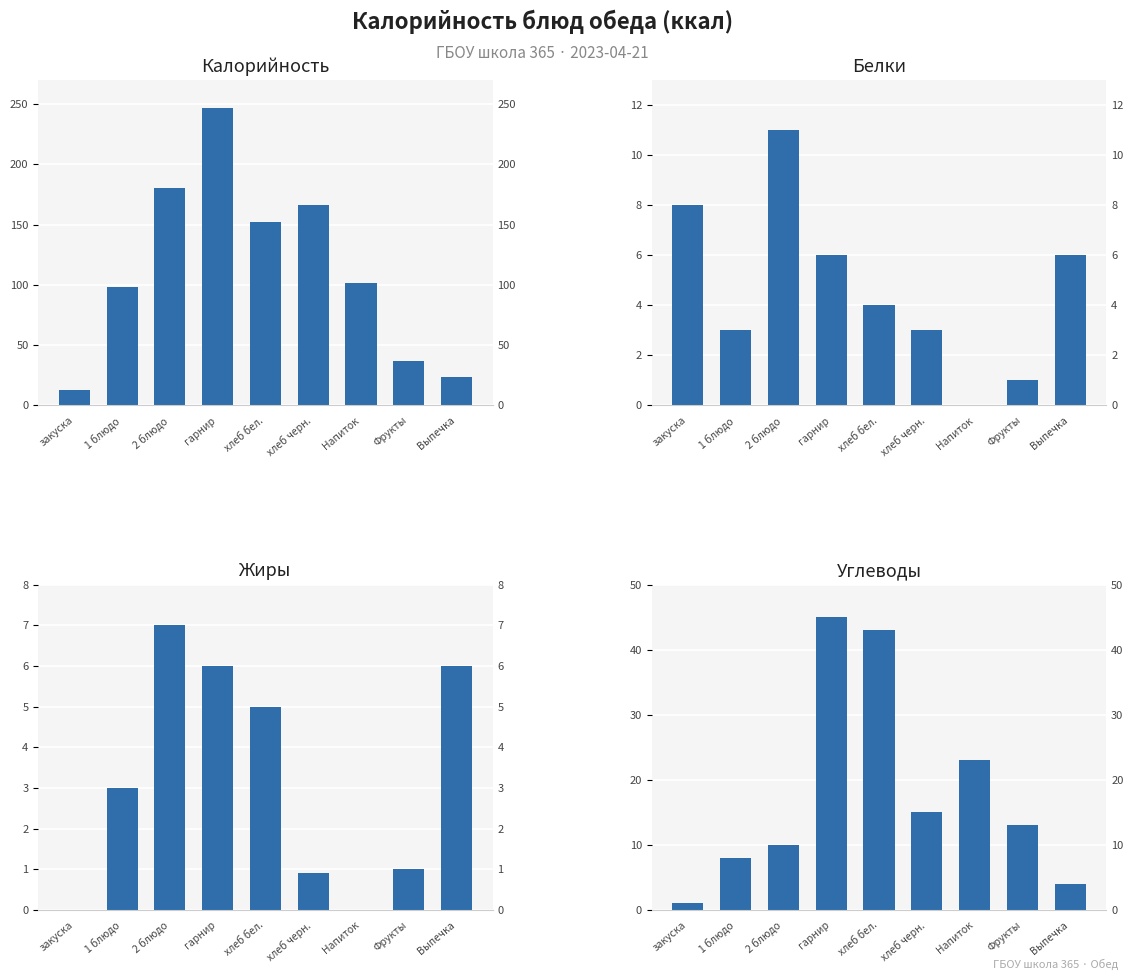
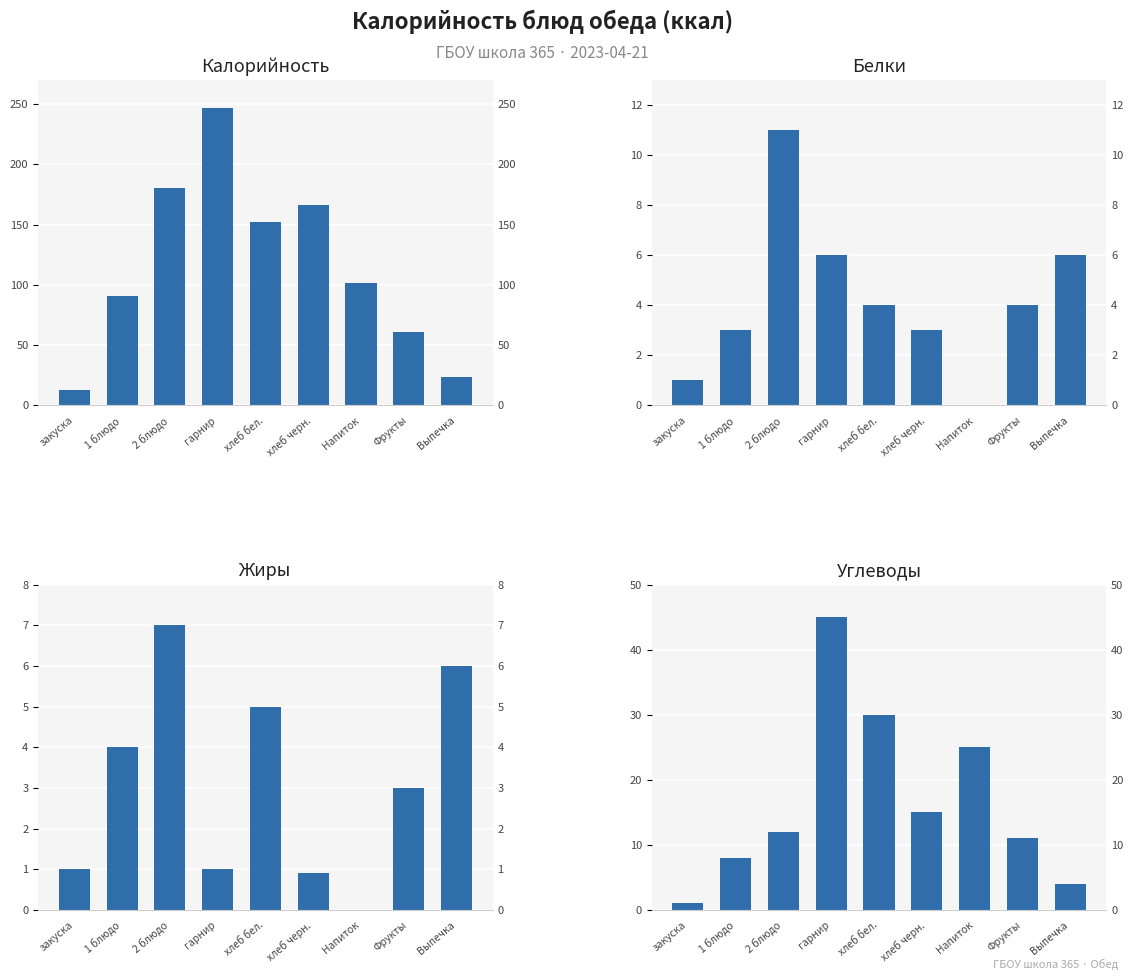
  {
    "Калорийность": {
      "закуска": 13,
-     "1 блюдо": 98,
+     "1 блюдо": 91,
      "2 блюдо": 180,
      "гарнир": 247,
      "хлеб бел.": 152,
      "хлеб черн.": 166,
      "Напиток": 102,
-     "Фрукты": 37,
+     "Фрукты": 61,
      "Выпечка": 24
    },
    "Белки": {
-     "закуска": 8,
+     "закуска": 1,
      "1 блюдо": 3,
      "2 блюдо": 11,
      "гарнир": 6,
      "хлеб бел.": 4,
      "хлеб черн.": 3,
      "Напиток": 0,
-     "Фрукты": 1,
+     "Фрукты": 4,
      "Выпечка": 6
    },
    "Жиры": {
-     "закуска": 0,
-     "1 блюдо": 3,
+     "закуска": 1,
+     "1 блюдо": 4,
      "2 блюдо": 7,
-     "гарнир": 6,
+     "гарнир": 1,
      "хлеб бел.": 5,
      "хлеб черн.": 0.9,
      "Напиток": 0,
-     "Фрукты": 1,
+     "Фрукты": 3,
      "Выпечка": 6
    },
    "Углеводы": {
      "закуска": 1,
      "1 блюдо": 8,
-     "2 блюдо": 10,
+     "2 блюдо": 12,
      "гарнир": 45,
-     "хлеб бел.": 43,
+     "хлеб бел.": 30,
      "хлеб черн.": 15,
-     "Напиток": 23,
-     "Фрукты": 13,
+     "Напиток": 25,
+     "Фрукты": 11,
      "Выпечка": 4
    }
  }
